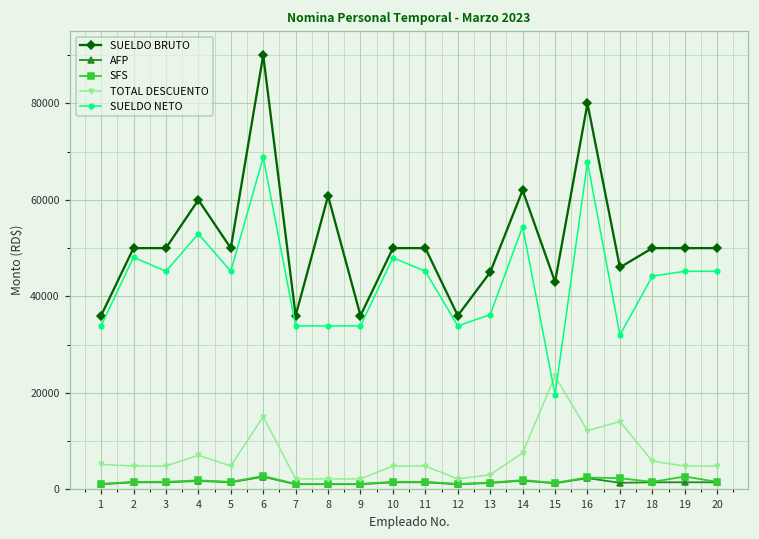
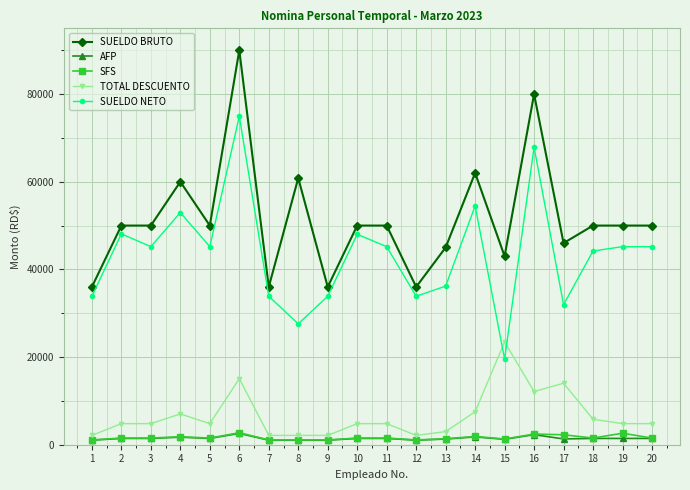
  {
    "SUELDO BRUTO": {
      "1": 36000,
      "2": 50000,
      "3": 50000,
      "4": 60000,
      "5": 50000,
      "6": 90000,
      "7": 36000,
      "8": 61000,
      "9": 36000,
      "10": 50000,
      "11": 50000,
      "12": 36000,
      "13": 45000,
      "14": 62000,
      "15": 43000,
      "16": 80000,
      "17": 46000,
      "18": 50000,
      "19": 50000,
      "20": 50000
    },
    "AFP": {
      "17": 1000,
      "19": 1000
    },
    "SFS": {
      "17": 2000,
      "19": 3000
    },
    "TOTAL DESCUENTO": {
-     "1": 5000,
+     "1": 2000,
      "2": 5000,
      "3": 5000,
      "4": 7000,
      "5": 5000,
      "6": 15000,
      "7": 2000,
      "8": 2000,
      "9": 2000,
      "10": 5000,
      "11": 5000,
      "12": 2000,
      "13": 3000,
      "14": 8000,
      "15": 23000,
      "16": 12000,
      "17": 14000,
      "18": 6000,
      "19": 5000,
      "20": 5000
    },
    "SUELDO NETO": {
      "1": 34000,
      "2": 48000,
      "3": 45000,
      "4": 53000,
      "5": 45000,
-     "6": 69000,
+     "6": 75000,
      "7": 34000,
-     "8": 34000,
+     "8": 28000,
      "9": 34000,
      "10": 48000,
      "11": 45000,
      "12": 34000,
      "13": 36000,
      "14": 54000,
      "15": 20000,
      "16": 68000,
      "17": 32000,
      "18": 44000,
      "19": 45000,
      "20": 45000
    }
  }
